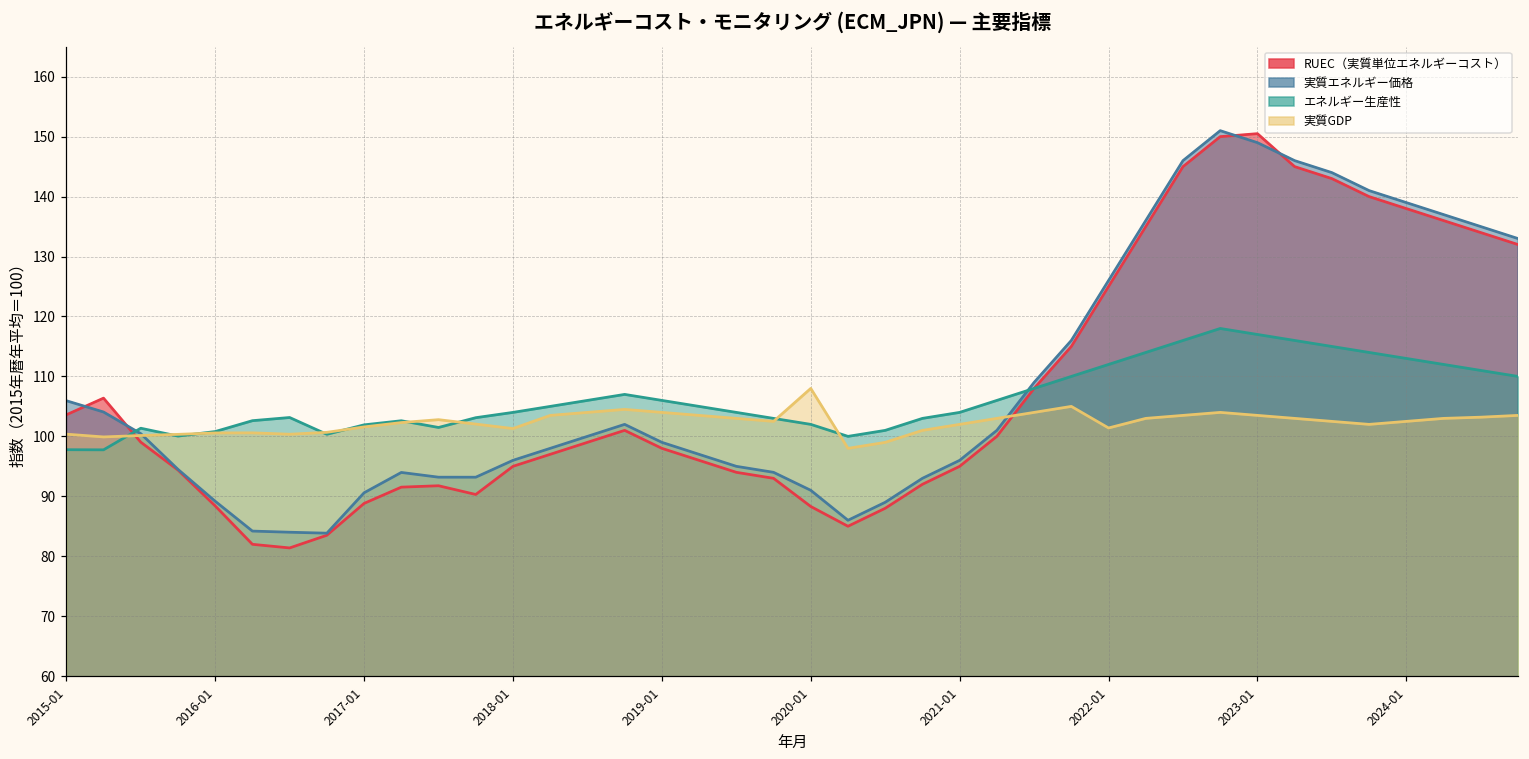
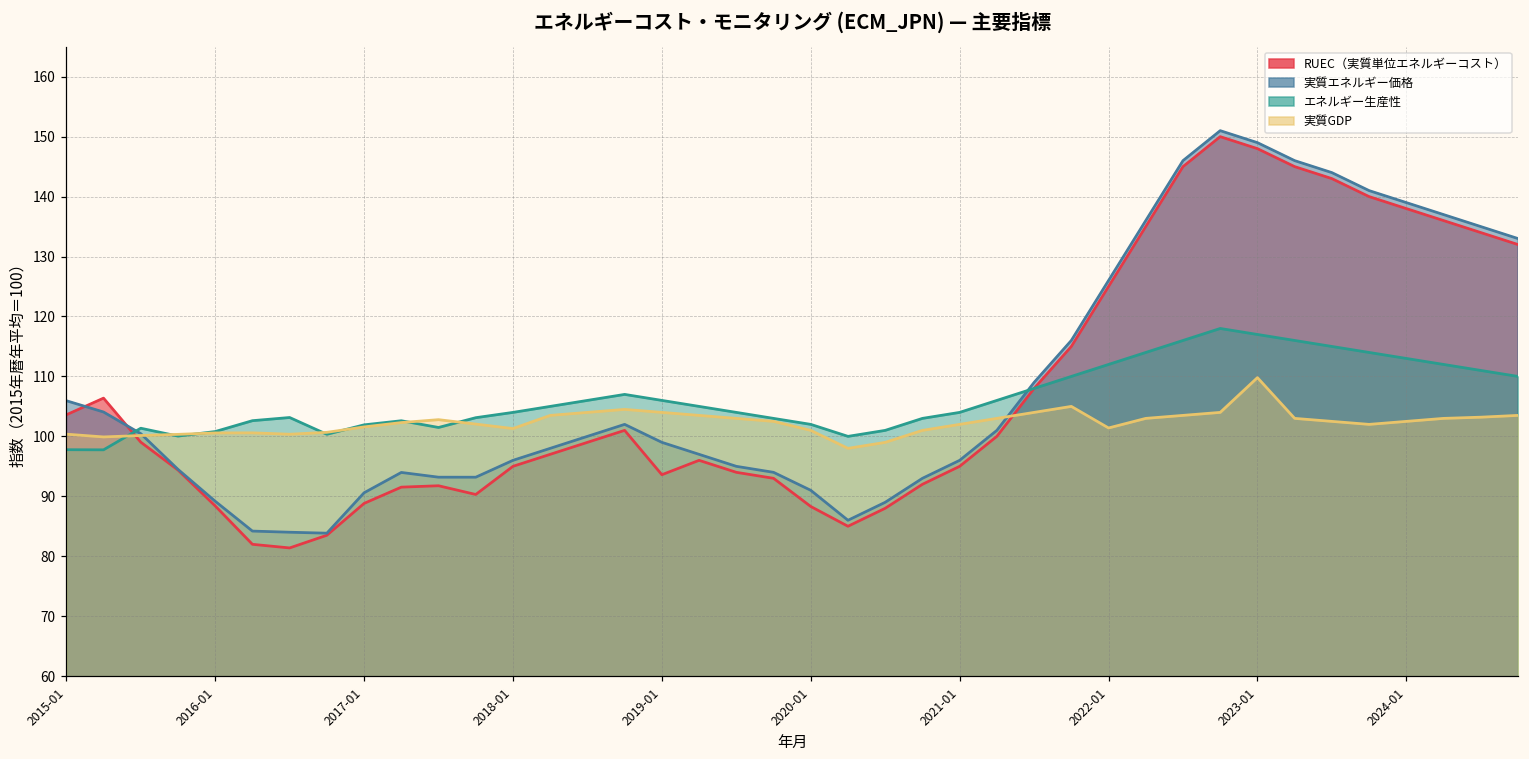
  {
    "RUEC（実質単位エネルギーコスト）": {
      "2015-01": 104,
      "2016-01": 88,
      "2017-01": 89,
      "2018-01": 95,
-     "2019-01": 98,
+     "2019-01": 94,
      "2020-01": 88,
      "2021-01": 95,
      "2022-01": 125,
-     "2023-01": 151,
+     "2023-01": 148,
      "2024-01": 138
    },
    "実質GDP": {
      "2015-01": 100,
      "2018-01": 101,
      "2019-01": 104,
-     "2020-01": 108,
+     "2020-01": 101,
      "2021-01": 102,
      "2022-01": 101,
-     "2023-01": 104,
+     "2023-01": 110,
      "2024-01": 103
    }
  }
